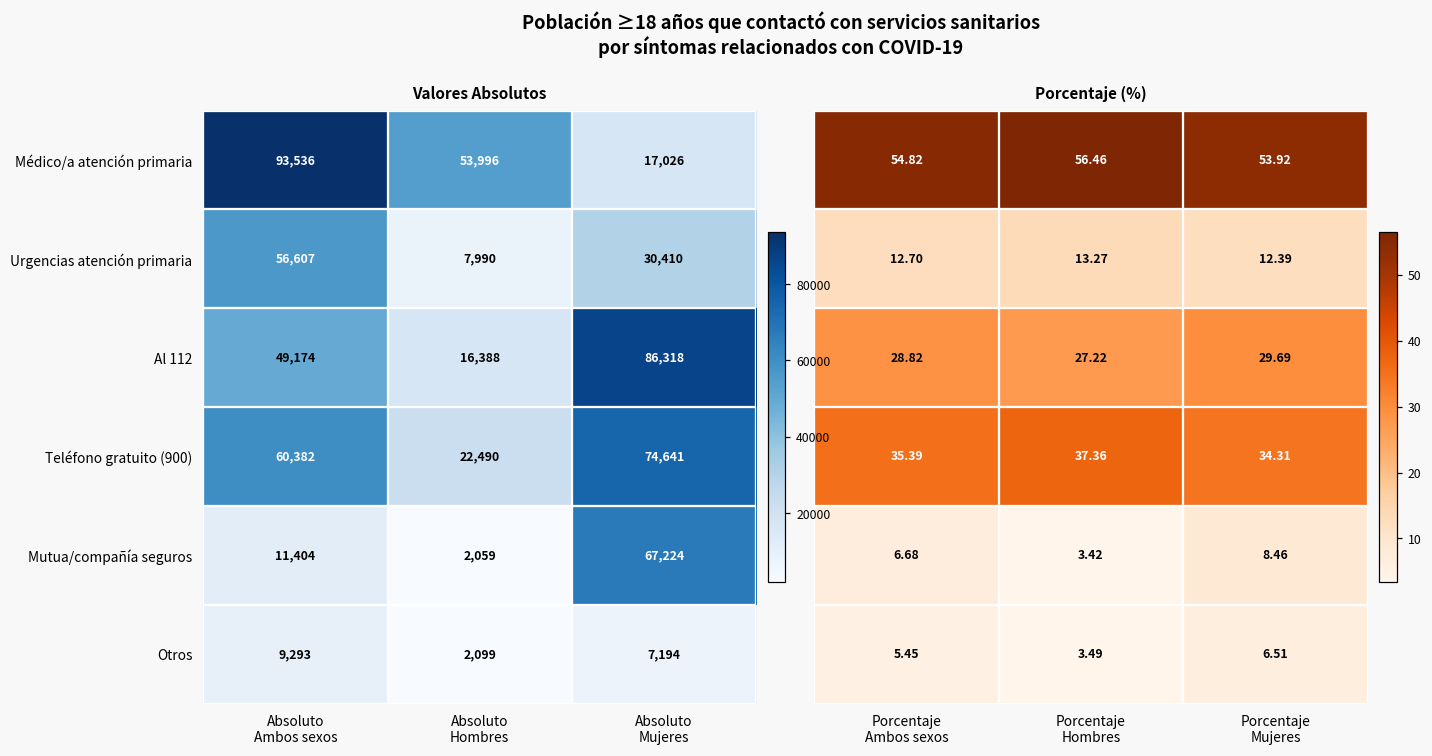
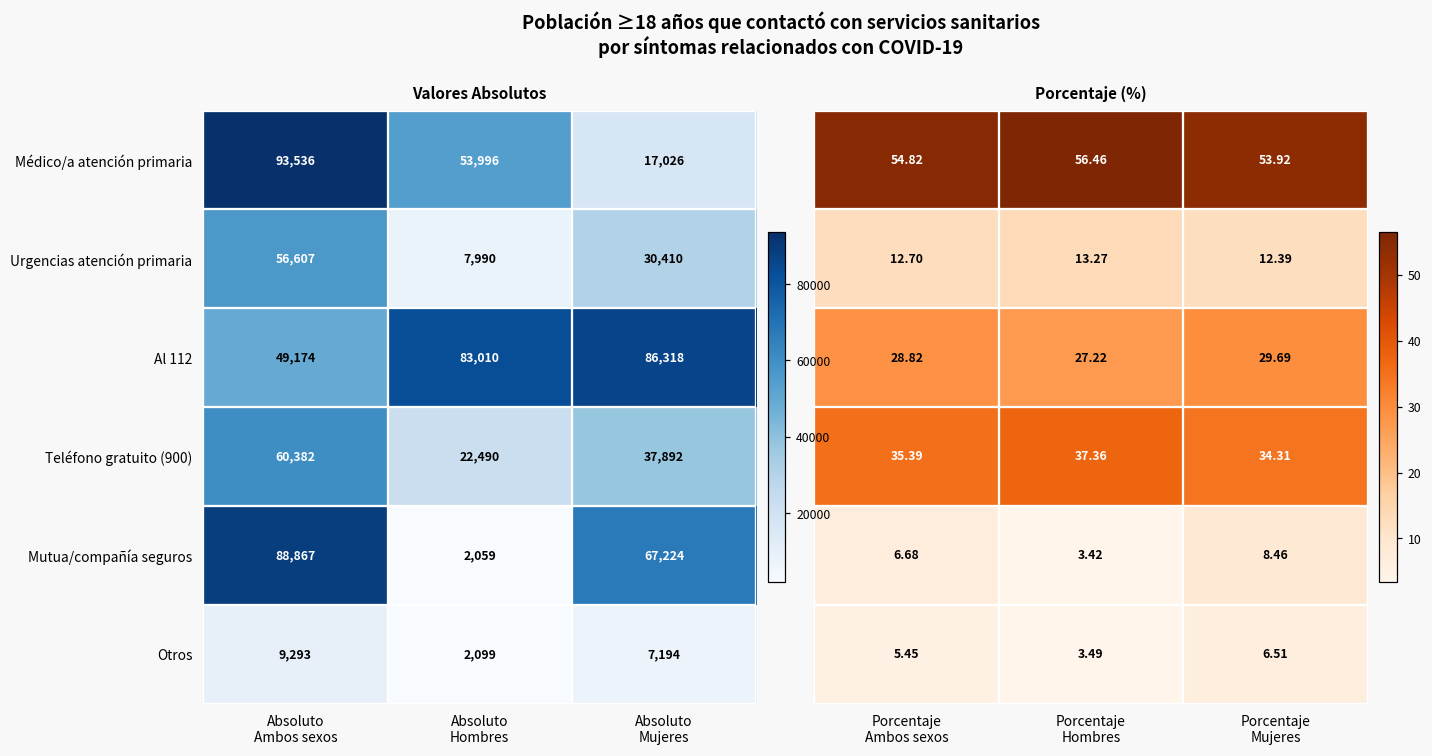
  {
    "Valores Absolutos": {
      "Médico/a atención primaria": {
        "Absoluto Ambos sexos": "93,536",
        "Absoluto Hombres": "53,996",
        "Absoluto Mujeres": "17,026"
      },
      "Urgencias atención primaria": {
        "Absoluto Ambos sexos": "56,607",
        "Absoluto Hombres": "7,990",
        "Absoluto Mujeres": "30,410"
      },
      "Al 112": {
        "Absoluto Ambos sexos": "49,174",
-       "Absoluto Hombres": "16,388",
+       "Absoluto Hombres": "83,010",
        "Absoluto Mujeres": "86,318"
      },
      "Teléfono gratuito (900)": {
        "Absoluto Ambos sexos": "60,382",
        "Absoluto Hombres": "22,490",
-       "Absoluto Mujeres": "74,641"
+       "Absoluto Mujeres": "37,892"
      },
      "Mutua/compañía seguros": {
-       "Absoluto Ambos sexos": "11,404",
+       "Absoluto Ambos sexos": "88,867",
        "Absoluto Hombres": "2,059",
        "Absoluto Mujeres": "67,224"
      },
      "Otros": {
        "Absoluto Ambos sexos": "9,293",
        "Absoluto Hombres": "2,099",
        "Absoluto Mujeres": "7,194"
      }
    }
  }
